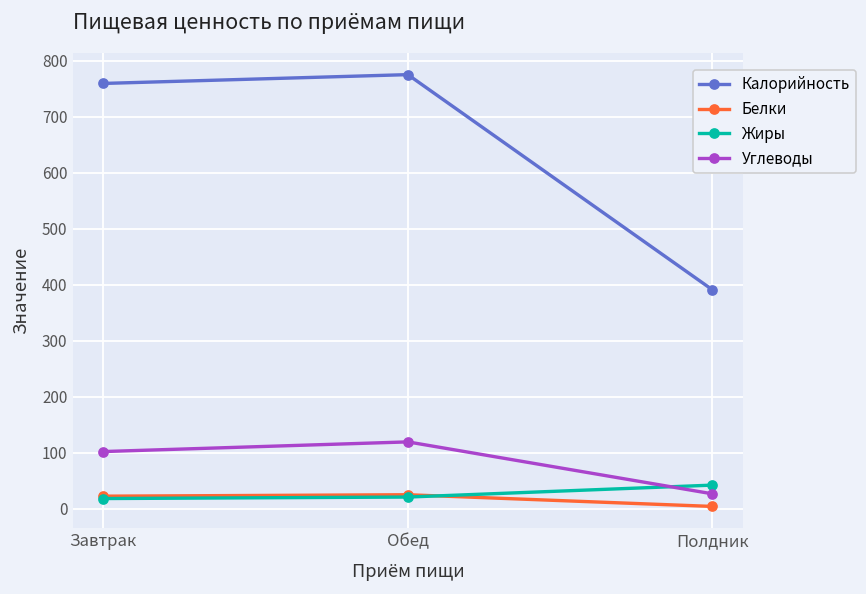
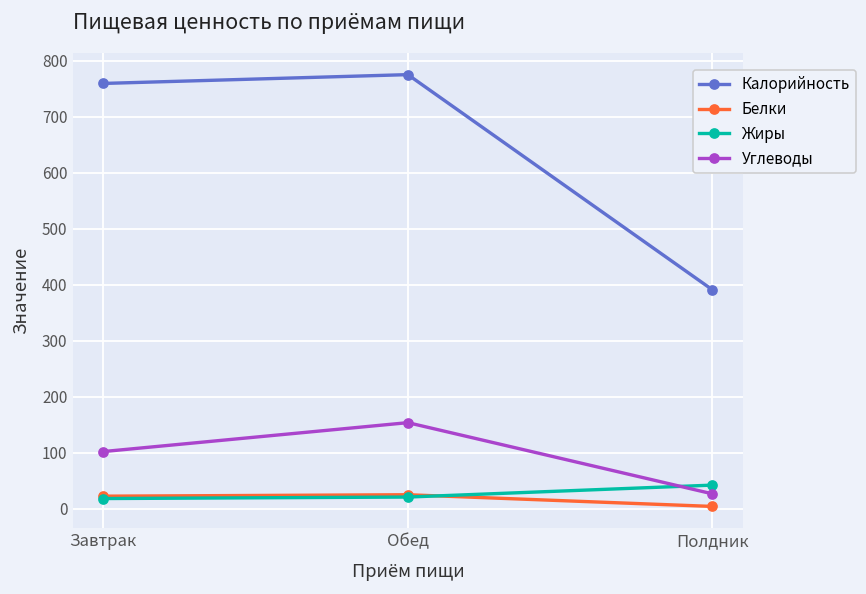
  {
    "Калорийность": {
      "Завтрак": 760,
      "Обед": 780,
      "Полдник": 390
    },
    "Белки": {
      "Полдник": 0
    },
    "Жиры": {
      "Полдник": 40
    },
    "Углеводы": {
      "Завтрак": 100,
-     "Обед": 120,
+     "Обед": 150,
      "Полдник": 30
    }
  }
